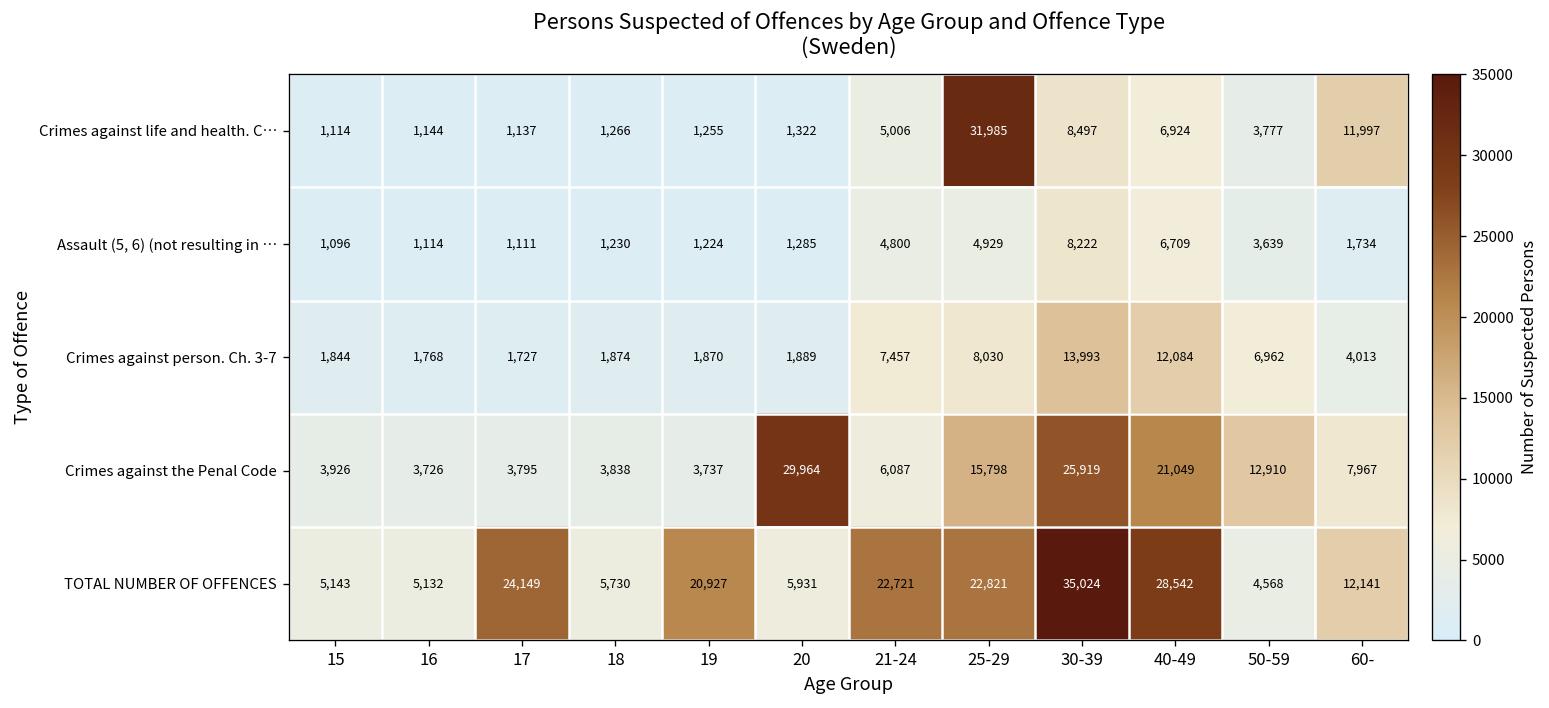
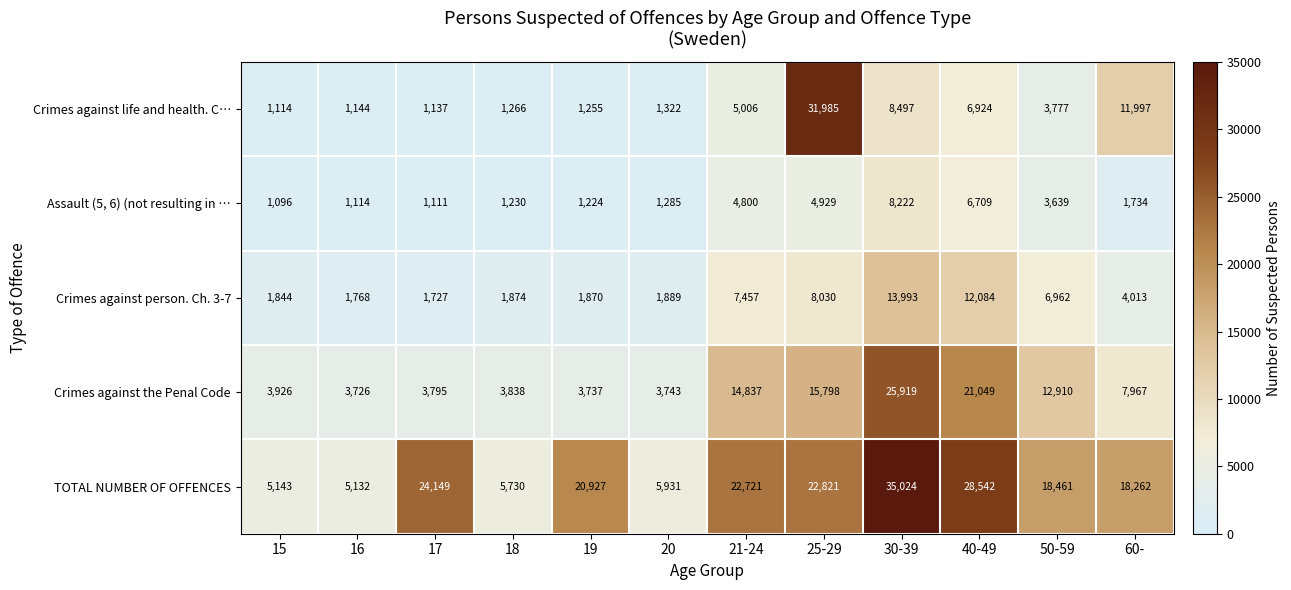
  {
    "Crimes against life and health. C…": {
      "15": "1,114",
      "16": "1,144",
      "17": "1,137",
      "18": "1,266",
      "19": "1,255",
      "20": "1,322",
      "21-24": "5,006",
      "25-29": "31,985",
      "30-39": "8,497",
      "40-49": "6,924",
      "50-59": "3,777",
      "60-": "11,997"
    },
    "Assault (5, 6) (not resulting in …": {
      "15": "1,096",
      "16": "1,114",
      "17": "1,111",
      "18": "1,230",
      "19": "1,224",
      "20": "1,285",
      "21-24": "4,800",
      "25-29": "4,929",
      "30-39": "8,222",
      "40-49": "6,709",
      "50-59": "3,639",
      "60-": "1,734"
    },
    "Crimes against person. Ch. 3-7": {
      "15": "1,844",
      "16": "1,768",
      "17": "1,727",
      "18": "1,874",
      "19": "1,870",
      "20": "1,889",
      "21-24": "7,457",
      "25-29": "8,030",
      "30-39": "13,993",
      "40-49": "12,084",
      "50-59": "6,962",
      "60-": "4,013"
    },
    "Crimes against the Penal Code": {
      "15": "3,926",
      "16": "3,726",
      "17": "3,795",
      "18": "3,838",
      "19": "3,737",
-     "20": "29,964",
-     "21-24": "6,087",
+     "20": "3,743",
+     "21-24": "14,837",
      "25-29": "15,798",
      "30-39": "25,919",
      "40-49": "21,049",
      "50-59": "12,910",
      "60-": "7,967"
    },
    "TOTAL NUMBER OF OFFENCES": {
      "15": "5,143",
      "16": "5,132",
      "17": "24,149",
      "18": "5,730",
      "19": "20,927",
      "20": "5,931",
      "21-24": "22,721",
      "25-29": "22,821",
      "30-39": "35,024",
      "40-49": "28,542",
-     "50-59": "4,568",
-     "60-": "12,141"
+     "50-59": "18,461",
+     "60-": "18,262"
    }
  }
